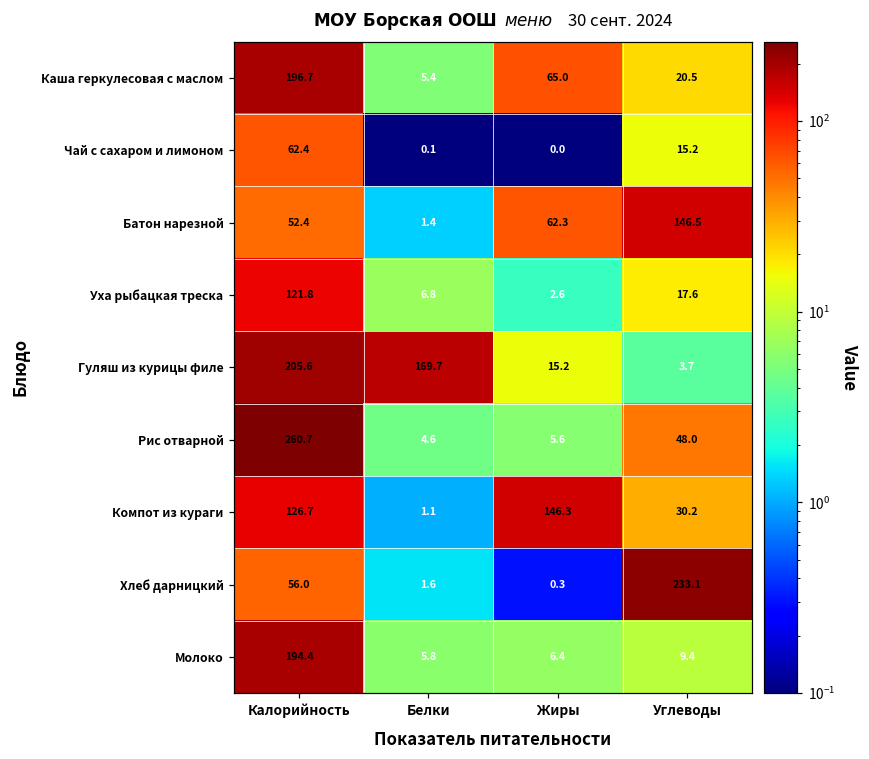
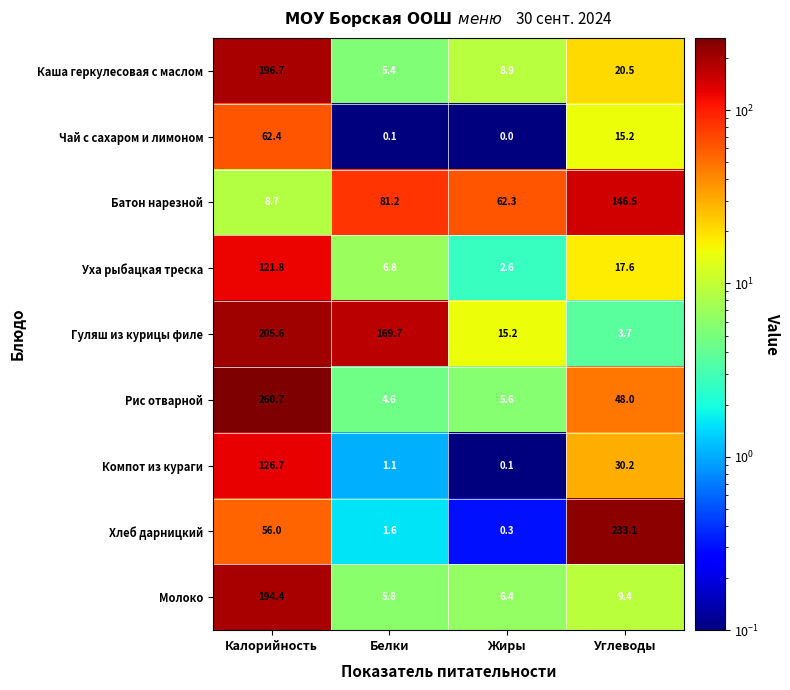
  {
    "Каша геркулесовая с маслом": {
      "Калорийность": 196.7,
      "Белки": 5.4,
-     "Жиры": 65.0,
+     "Жиры": 8.9,
      "Углеводы": 20.5
    },
    "Чай с сахаром и лимоном": {
      "Калорийность": 62.4,
      "Белки": 0.1,
      "Жиры": 0.0,
      "Углеводы": 15.2
    },
    "Батон нарезной": {
-     "Калорийность": 52.4,
-     "Белки": 1.4,
+     "Калорийность": 8.7,
+     "Белки": 81.2,
      "Жиры": 62.3,
      "Углеводы": 146.5
    },
    "Уха рыбацкая треска": {
      "Калорийность": 121.8,
      "Белки": 6.8,
      "Жиры": 2.6,
      "Углеводы": 17.6
    },
    "Гуляш из курицы филе": {
      "Калорийность": 205.6,
      "Белки": 169.7,
      "Жиры": 15.2,
      "Углеводы": 3.7
    },
    "Рис отварной": {
      "Калорийность": 260.7,
      "Белки": 4.6,
      "Жиры": 5.6,
      "Углеводы": 48.0
    },
    "Компот из кураги": {
      "Калорийность": 126.7,
      "Белки": 1.1,
-     "Жиры": 146.3,
+     "Жиры": 0.1,
      "Углеводы": 30.2
    },
    "Хлеб дарницкий": {
      "Калорийность": 56.0,
      "Белки": 1.6,
      "Жиры": 0.3,
      "Углеводы": 233.1
    },
    "Молоко": {
      "Калорийность": 194.4,
      "Белки": 5.8,
      "Жиры": 6.4,
      "Углеводы": 9.4
    }
  }
